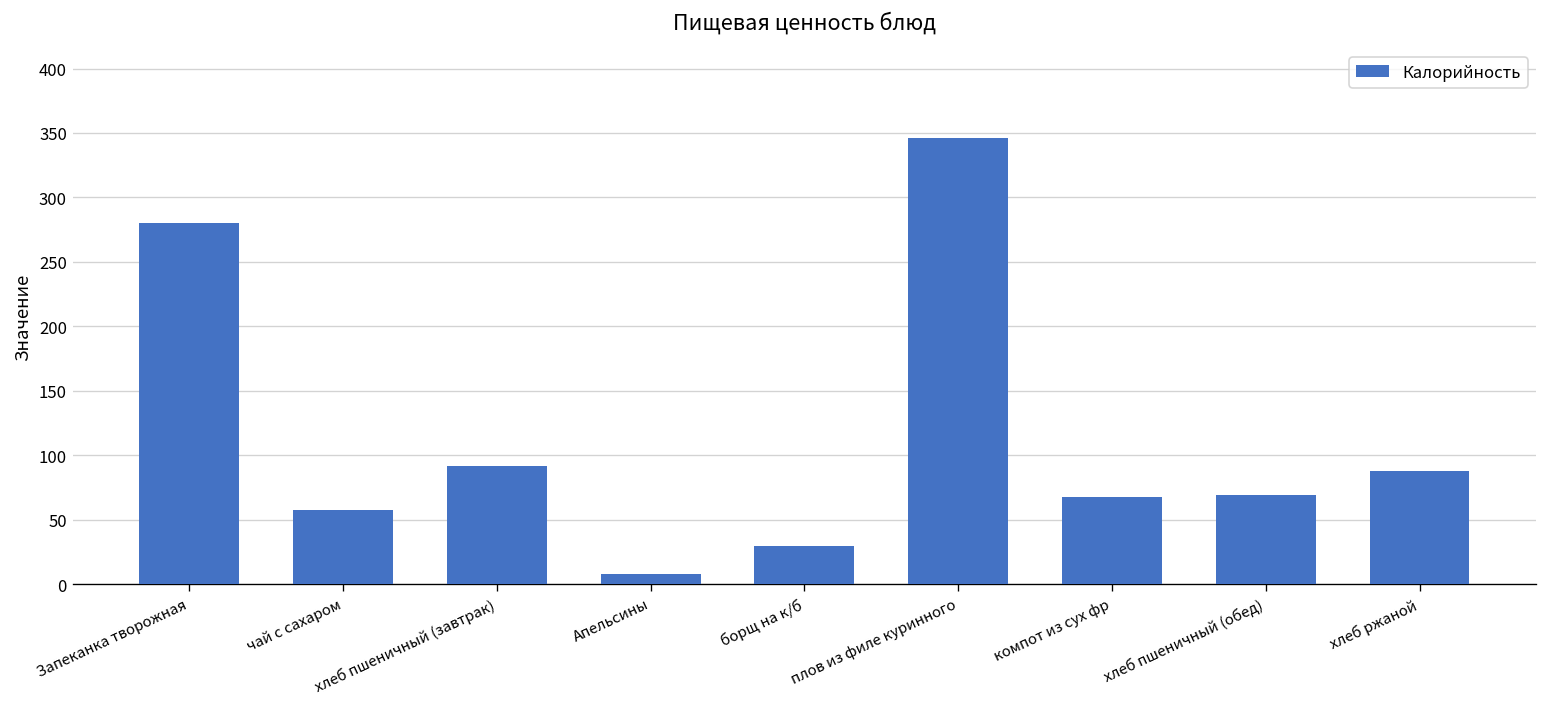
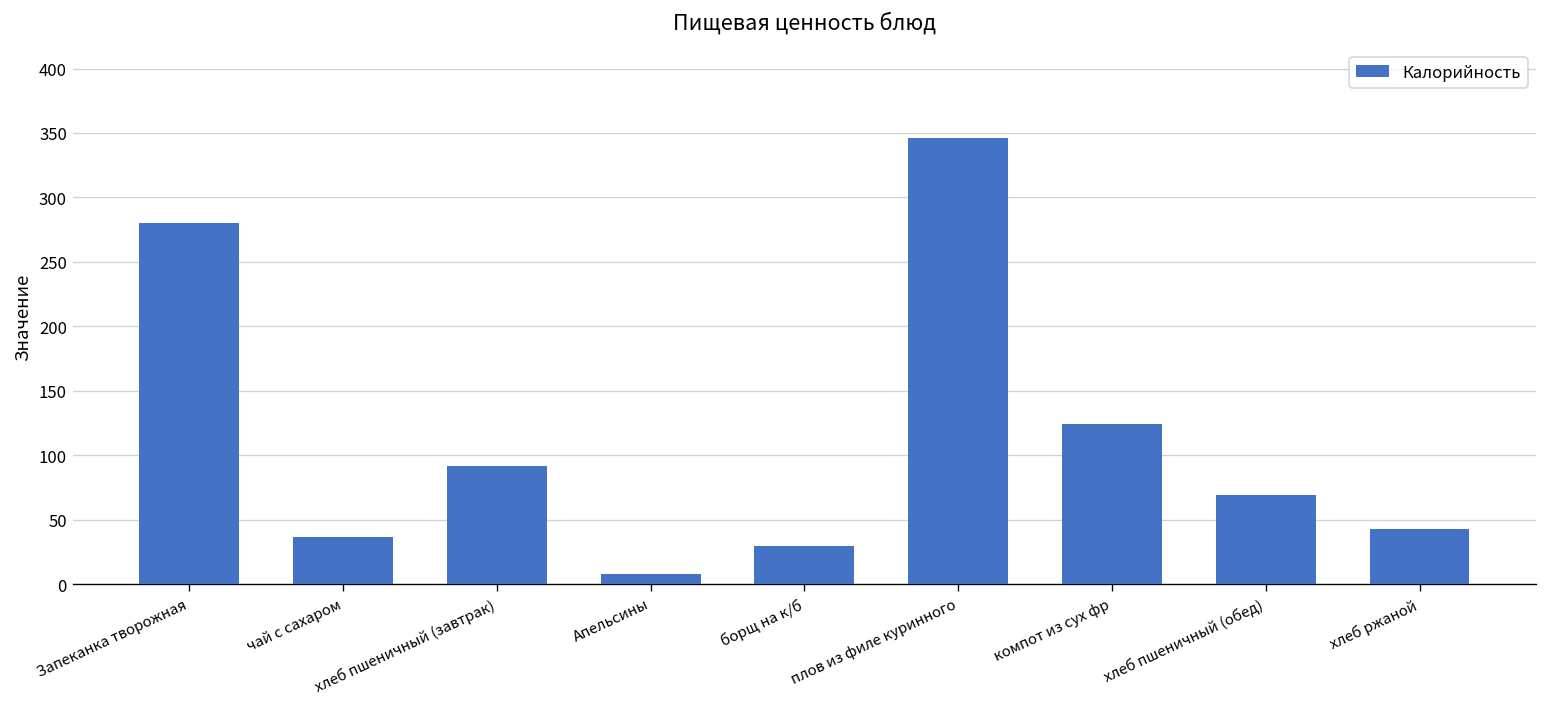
  {
    "Запеканка творожная": 280,
-   "чай с сахаром": 58,
+   "чай с сахаром": 37,
    "хлеб пшеничный (завтрак)": 92,
    "Апельсины": 8,
    "борщ на к/б": 30,
    "плов из филе куринного": 346,
-   "компот из сух фр": 68,
+   "компот из сух фр": 124,
    "хлеб пшеничный (обед)": 69,
-   "хлеб ржаной": 88
+   "хлеб ржаной": 43
  }
